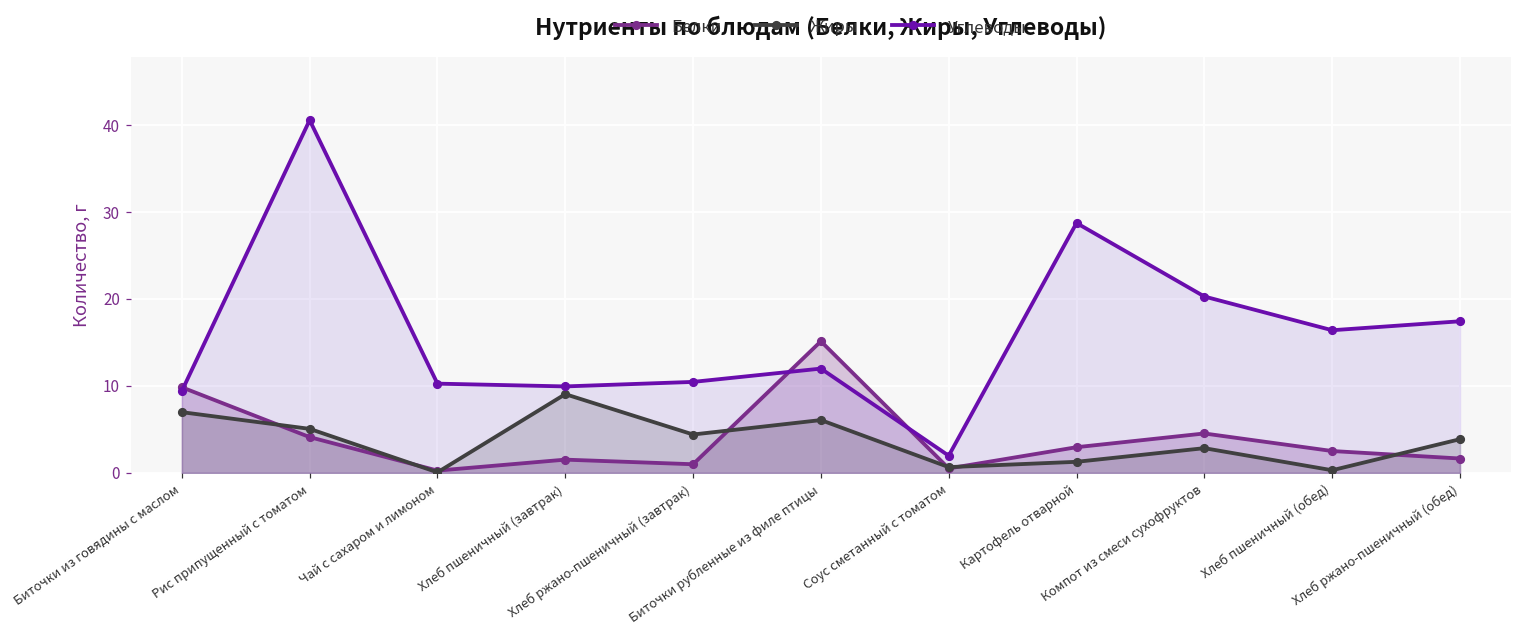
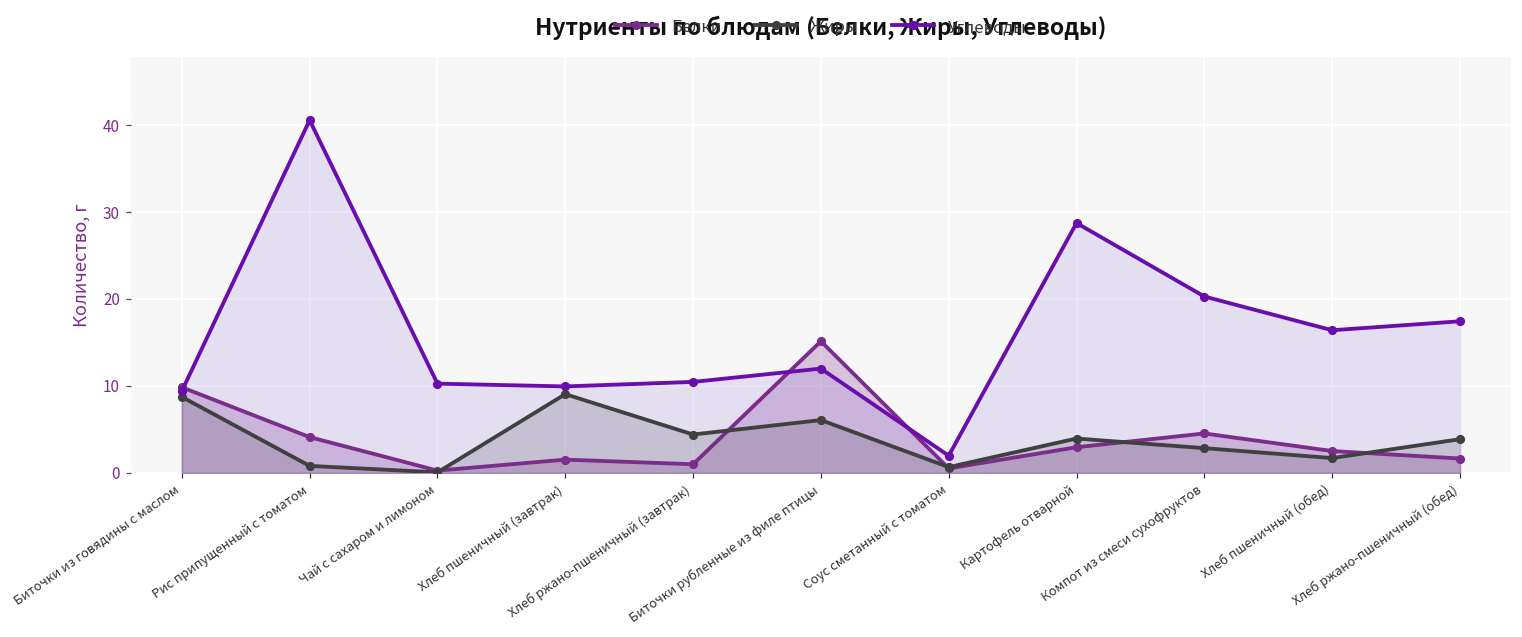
  {
    "Жиры": {
-     "Биточки из говядины с маслом": 7,
-     "Рис припущенный с томатом": 5,
+     "Биточки из говядины с маслом": 9,
+     "Рис припущенный с томатом": 1,
      "Хлеб пшеничный (завтрак)": 9,
      "Хлеб ржано-пшеничный (завтрак)": 4,
      "Биточки рубленные из филе птицы": 6,
-     "Картофель отварной": 1,
+     "Картофель отварной": 4,
      "Компот из смеси сухофруктов": 3,
-     "Хлеб пшеничный (обед)": 0,
+     "Хлеб пшеничный (обед)": 2,
      "Хлеб ржано-пшеничный (обед)": 4
    }
  }
